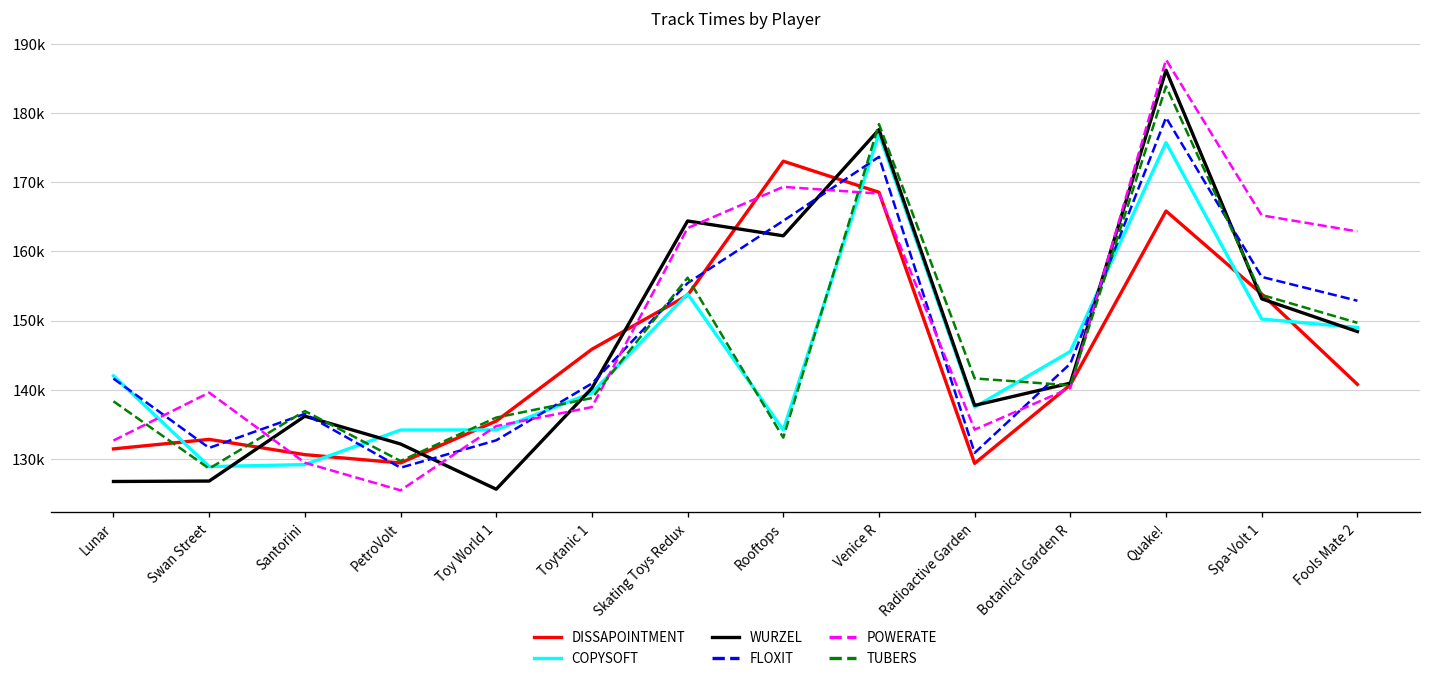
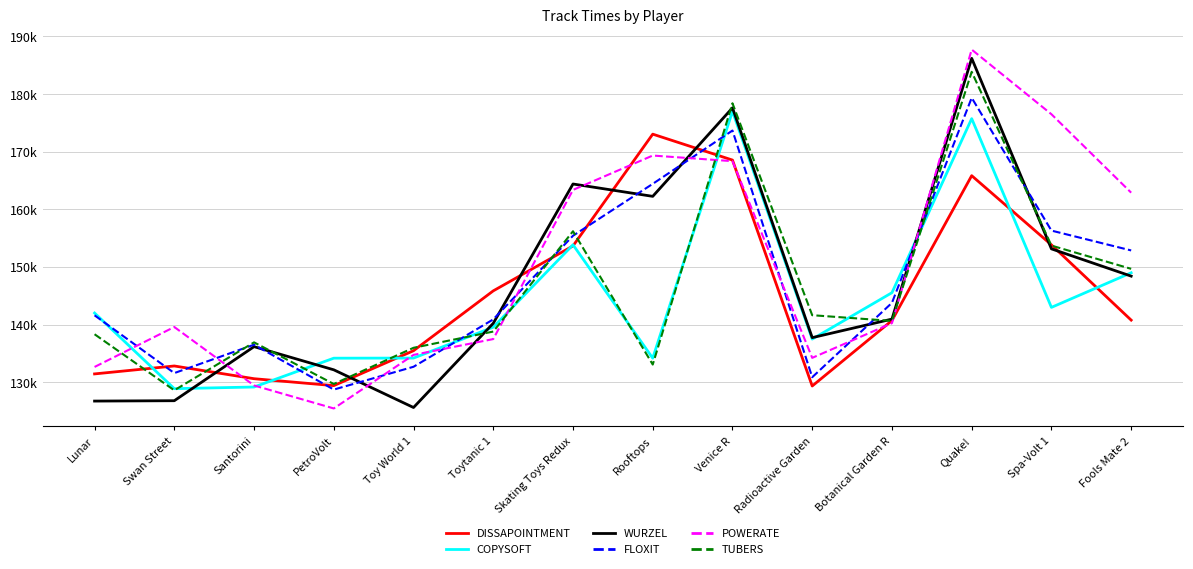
  {
    "DISSAPOINTMENT": {
      "Lunar": 131000,
      "Swan Street": 133000,
      "Santorini": 131000,
      "Toy World 1": 135000,
      "Toytanic 1": 146000,
      "Rooftops": 173000,
      "Radioactive Garden": 129000,
      "Quake!": 166000,
      "Fools Mate 2": 141000
    },
    "COPYSOFT": {
      "PetroVolt": 134000,
      "Toy World 1": 134000,
      "Toytanic 1": 140000,
      "Rooftops": 134000,
      "Venice R": 177000,
      "Botanical Garden R": 146000,
      "Quake!": 176000,
-     "Spa-Volt 1": 150000,
+     "Spa-Volt 1": 143000,
      "Fools Mate 2": 149000
    },
    "WURZEL": {
      "Lunar": 127000,
      "Swan Street": 127000,
      "PetroVolt": 132000,
      "Toy World 1": 126000,
      "Toytanic 1": 140000,
      "Skating Toys Redux": 164000,
      "Rooftops": 162000,
      "Venice R": 178000,
      "Quake!": 186000,
      "Spa-Volt 1": 153000,
      "Fools Mate 2": 148000
    },
    "FLOXIT": {
      "Swan Street": 132000,
      "PetroVolt": 129000,
      "Toy World 1": 133000,
      "Toytanic 1": 141000,
      "Skating Toys Redux": 155000,
      "Rooftops": 164000,
      "Venice R": 174000,
      "Radioactive Garden": 131000,
      "Botanical Garden R": 144000,
      "Quake!": 179000,
      "Spa-Volt 1": 156000,
      "Fools Mate 2": 153000
    },
    "POWERATE": {
      "Lunar": 133000,
      "Swan Street": 140000,
      "PetroVolt": 125000,
      "Toy World 1": 135000,
      "Toytanic 1": 137000,
      "Skating Toys Redux": 163000,
      "Rooftops": 169000,
      "Radioactive Garden": 134000,
      "Quake!": 188000,
-     "Spa-Volt 1": 165000,
+     "Spa-Volt 1": 177000,
      "Fools Mate 2": 163000
    },
    "TUBERS": {
      "Lunar": 138000,
      "Toy World 1": 136000,
      "Toytanic 1": 139000,
      "Skating Toys Redux": 156000,
      "Rooftops": 133000,
      "Venice R": 178000,
      "Radioactive Garden": 142000,
      "Quake!": 184000,
      "Fools Mate 2": 150000
    }
  }
